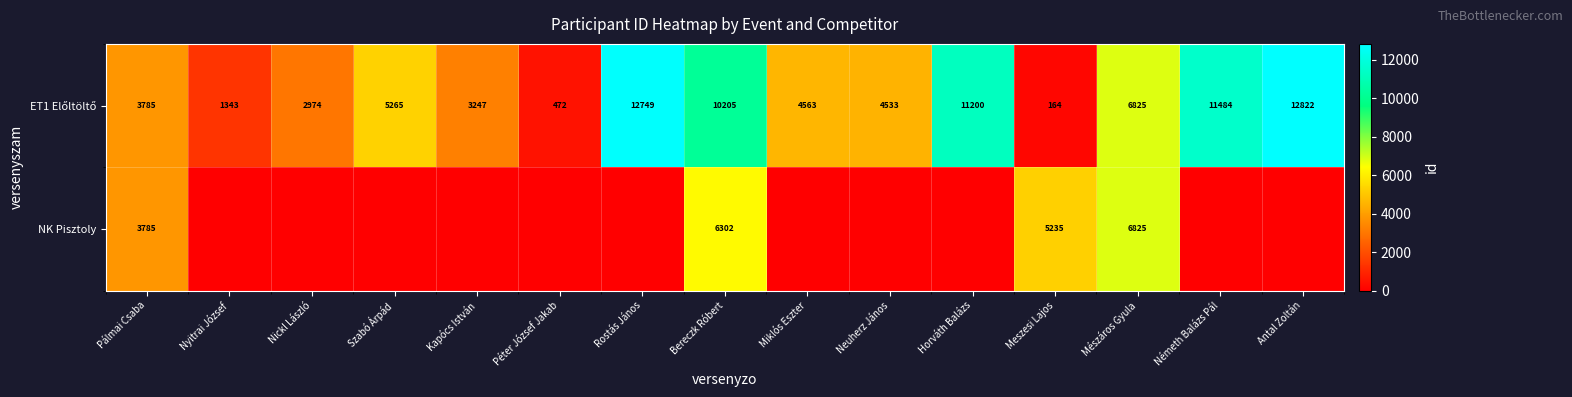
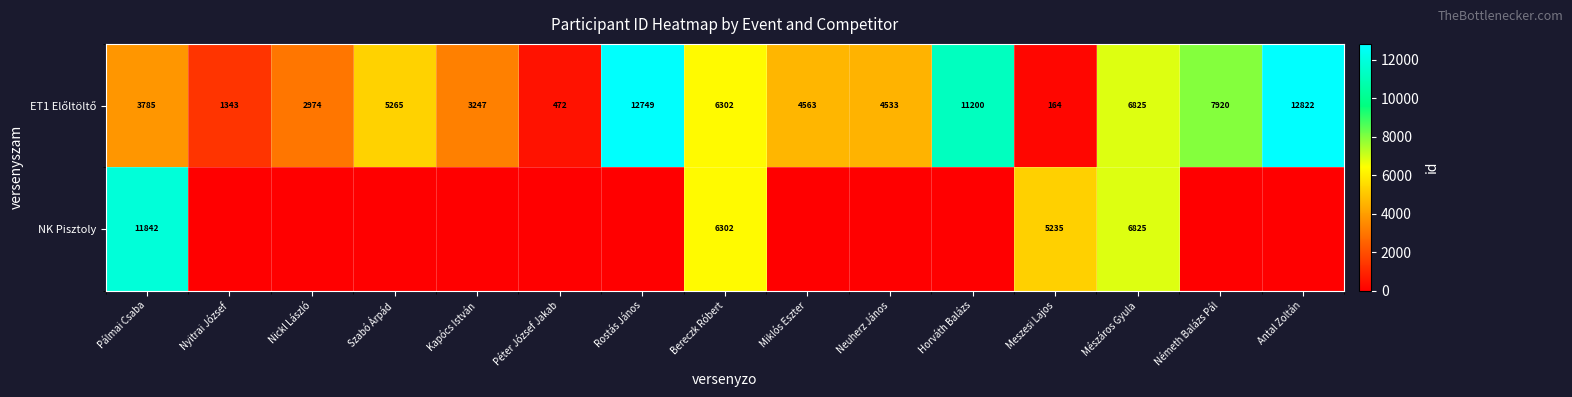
  {
    "ET1 Előltöltő": {
      "Pálmai Csaba": 3785,
      "Nyitrai József": 1343,
      "Nickl László": 2974,
      "Szabó Árpád": 5265,
      "Kapócs István": 3247,
      "Péter József Jakab": 472,
      "Rostás János": 12749,
-     "Bereczk Róbert": 10205,
+     "Bereczk Róbert": 6302,
      "Miklós Eszter": 4563,
      "Neuherz János": 4533,
      "Horváth Balázs": 11200,
      "Meszesi Lajos": 164,
      "Mészáros Gyula": 6825,
-     "Németh Balázs Pál": 11484,
+     "Németh Balázs Pál": 7920,
      "Antal Zoltán": 12822
    },
    "NK Pisztoly": {
-     "Pálmai Csaba": 3785,
+     "Pálmai Csaba": 11842,
      "Bereczk Róbert": 6302,
      "Meszesi Lajos": 5235,
      "Mészáros Gyula": 6825
    }
  }
